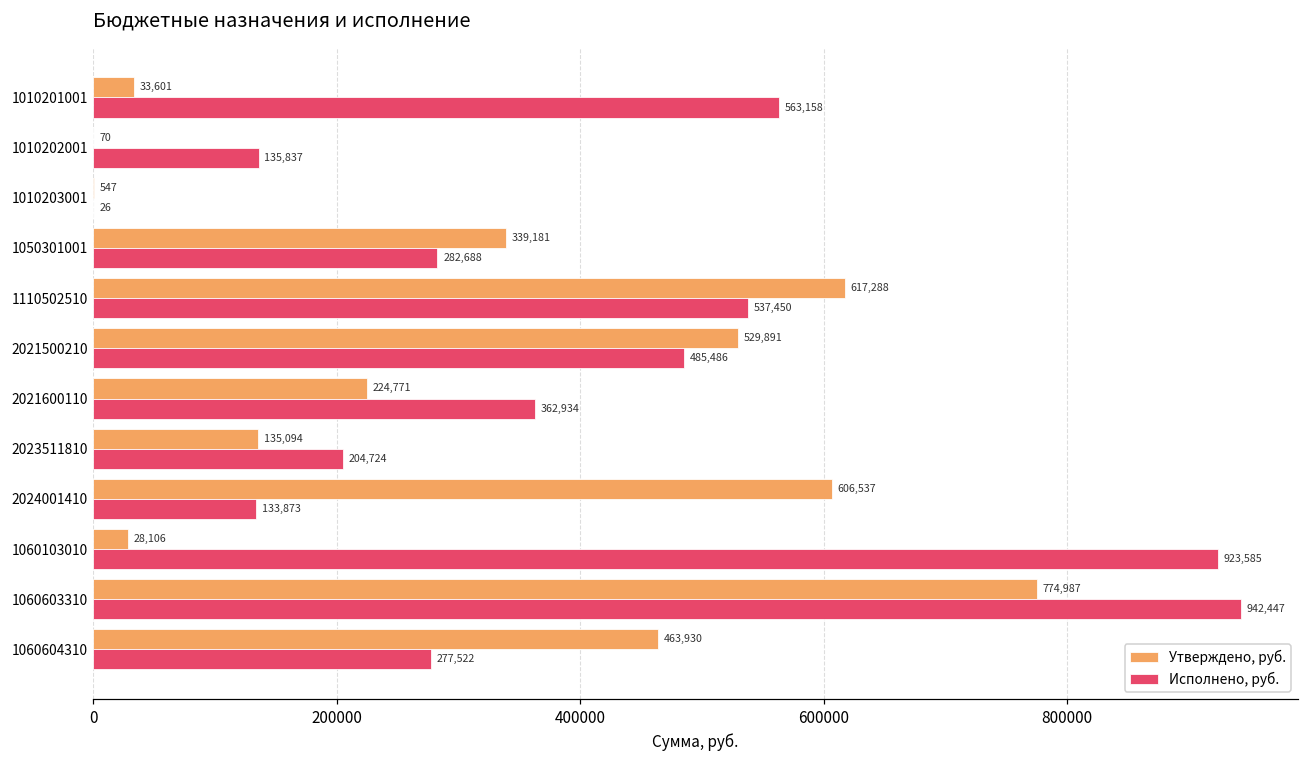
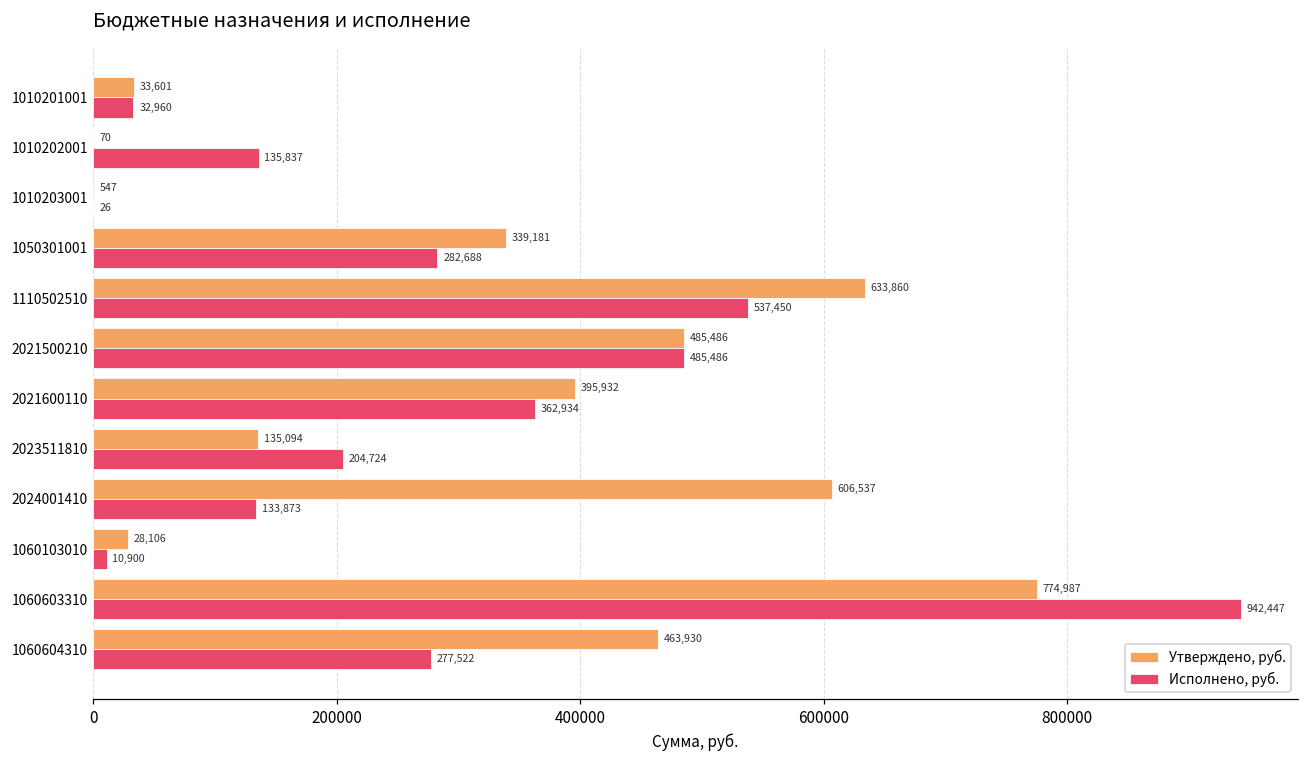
  {
    "Утверждено, руб.": {
      "1010201001": "33,601",
      "1010202001": "70",
      "1010203001": "547",
      "1050301001": "339,181",
-     "1110502510": "617,288",
-     "2021500210": "529,891",
-     "2021600110": "224,771",
+     "1110502510": "633,860",
+     "2021500210": "485,486",
+     "2021600110": "395,932",
      "2023511810": "135,094",
      "2024001410": "606,537",
      "1060103010": "28,106",
      "1060603310": "774,987",
      "1060604310": "463,930"
    },
    "Исполнено, руб.": {
-     "1010201001": "563,158",
+     "1010201001": "32,960",
      "1010202001": "135,837",
      "1010203001": "26",
      "1050301001": "282,688",
      "1110502510": "537,450",
      "2021500210": "485,486",
      "2021600110": "362,934",
      "2023511810": "204,724",
      "2024001410": "133,873",
-     "1060103010": "923,585",
+     "1060103010": "10,900",
      "1060603310": "942,447",
      "1060604310": "277,522"
    }
  }
